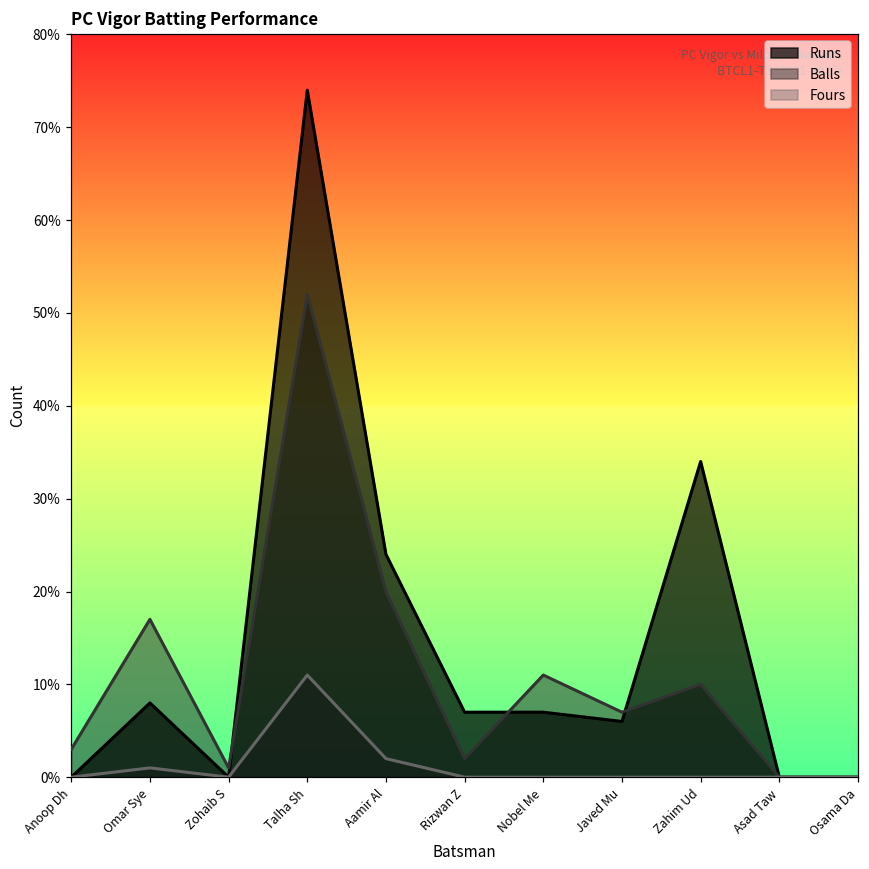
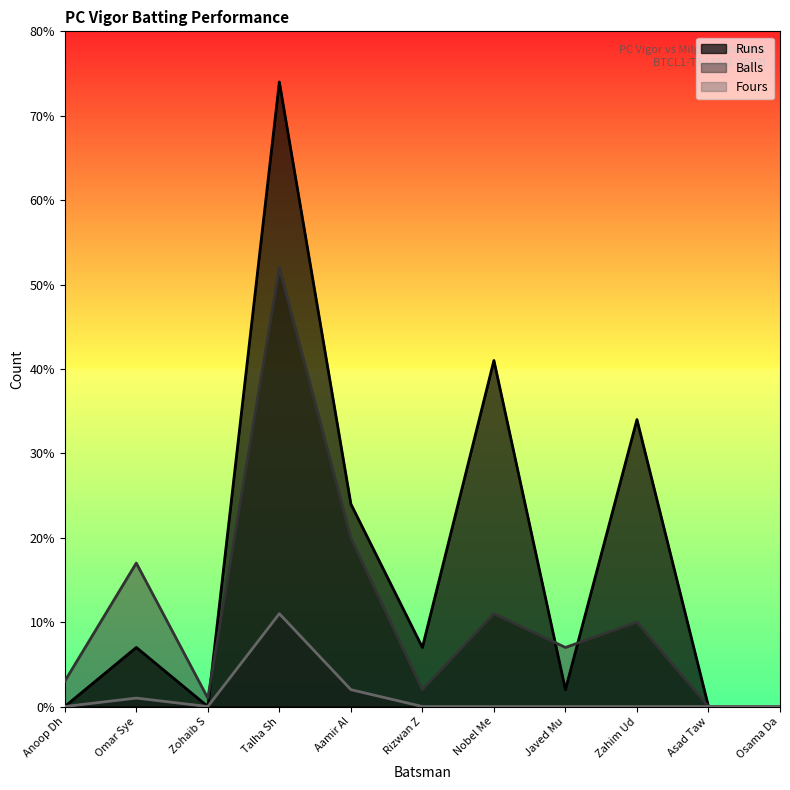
  {
    "Runs": {
-     "Omar Sye": "8%",
+     "Omar Sye": "7%",
      "Talha Sh": "74%",
      "Aamir Al": "24%",
      "Rizwan Z": "7%",
-     "Nobel Me": "7%",
-     "Javed Mu": "6%",
+     "Nobel Me": "41%",
+     "Javed Mu": "2%",
      "Zahim Ud": "34%"
    }
  }
